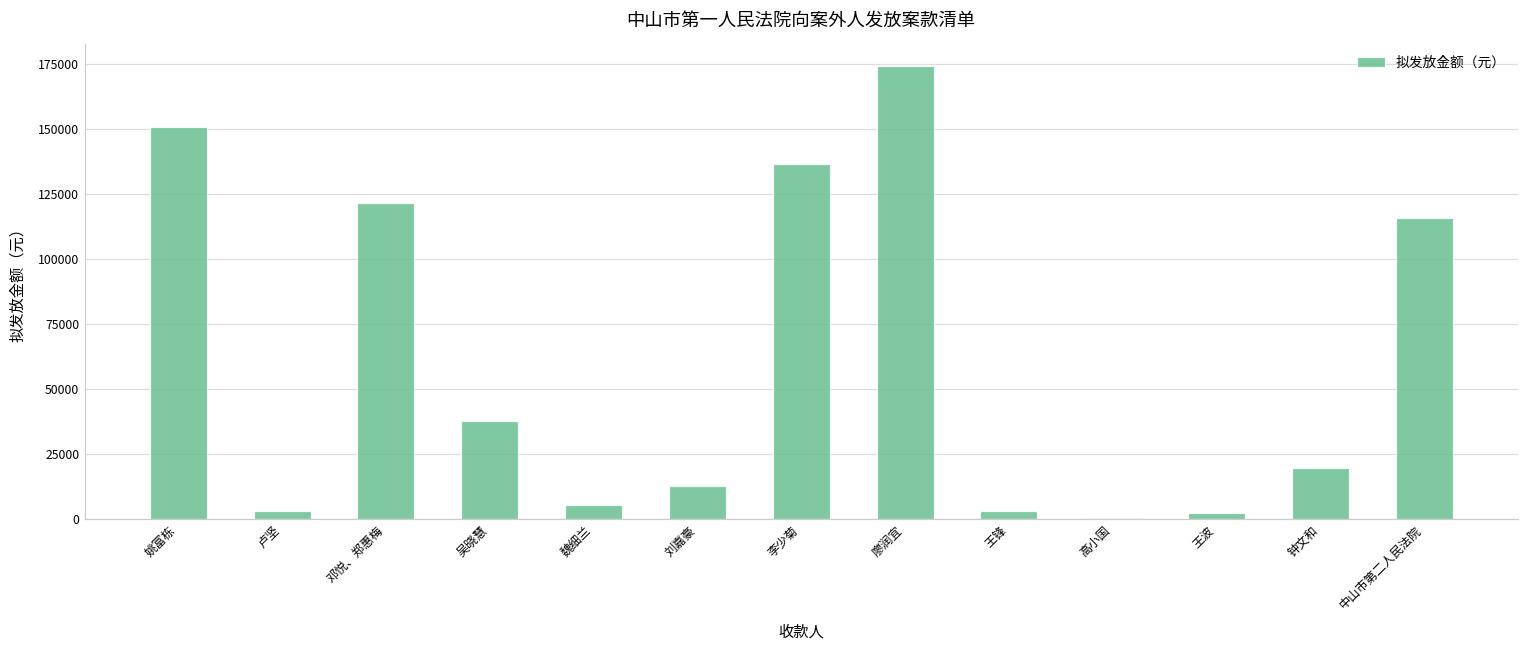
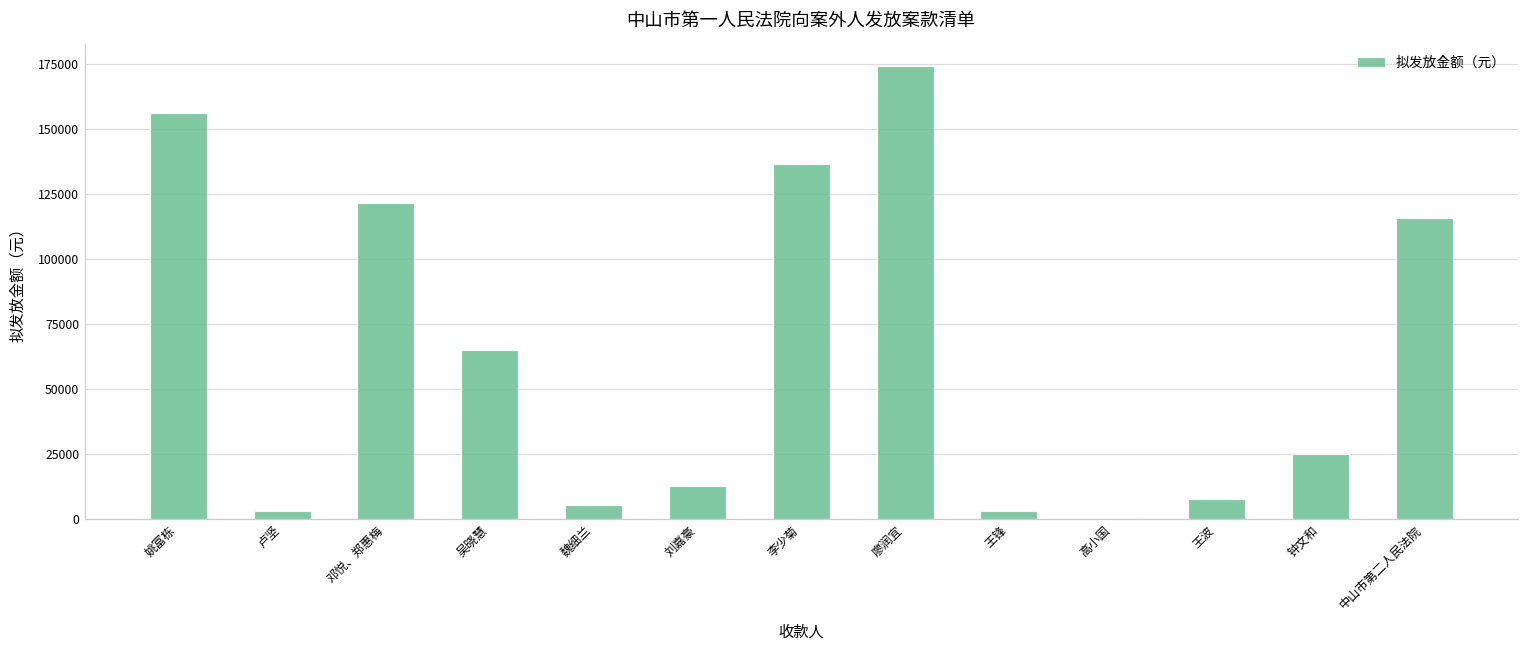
  {
-   "姚富栋": 151000,
+   "姚富栋": 156000,
    "卢坚": 3000,
    "邓悦、郑惠梅": 121000,
-   "吴晓慧": 38000,
+   "吴晓慧": 65000,
    "魏细兰": 5000,
    "刘嘉豪": 13000,
    "李少菊": 137000,
    "廖润宜": 174000,
    "王锋": 3000,
-   "王波": 2000,
-   "钟文和": 19000,
+   "王波": 8000,
+   "钟文和": 25000,
    "中山市第二人民法院": 116000
  }
